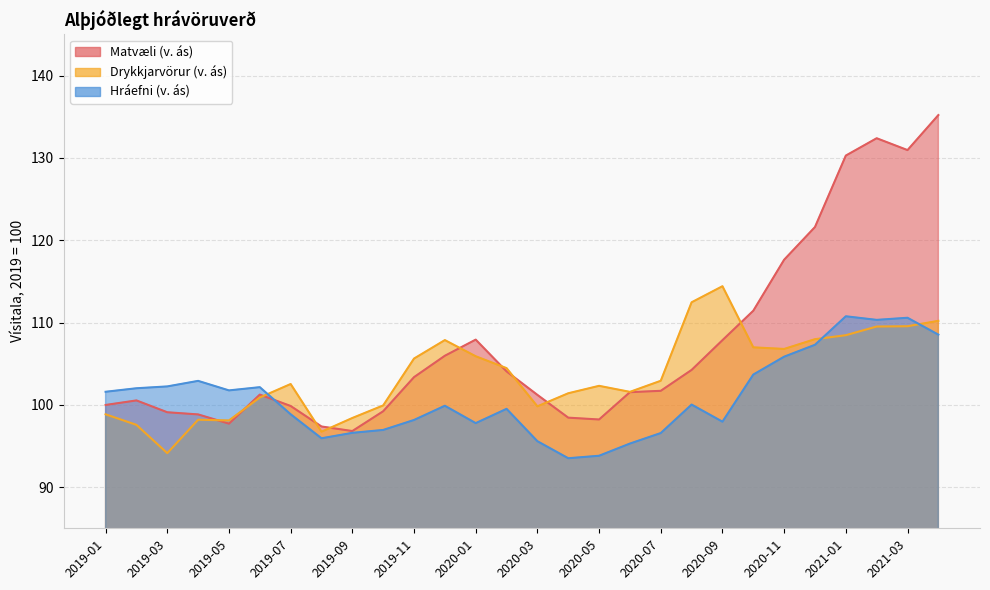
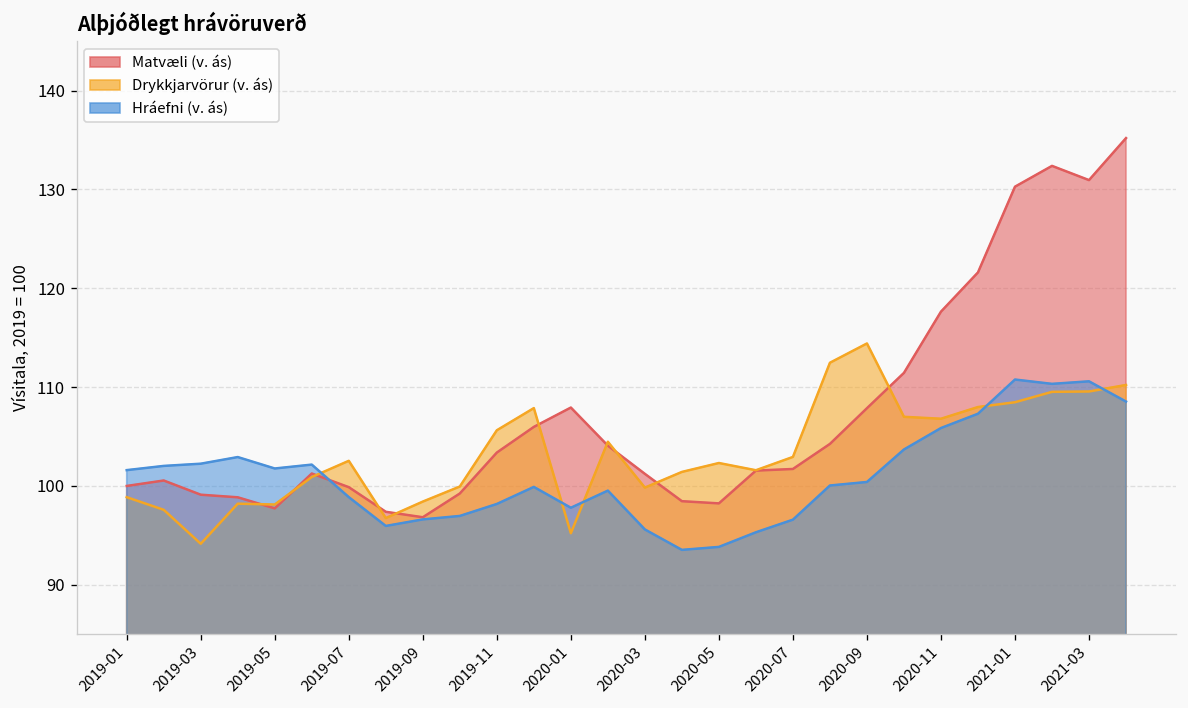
  {
    "Matvæli (v. ás)": {
      "2019-01": 100,
      "2019-03": 99,
      "2019-05": 98,
      "2019-07": 100,
      "2019-11": 103,
      "2020-01": 108,
      "2020-03": 101,
      "2020-05": 98,
      "2020-07": 102,
      "2020-09": 108,
      "2020-11": 118,
      "2021-01": 130,
      "2021-03": 131
    },
    "Drykkjarvörur (v. ás)": {
      "2019-01": 99,
      "2019-03": 94,
      "2019-05": 98,
      "2019-07": 103,
      "2019-09": 98,
      "2019-11": 106,
-     "2020-01": 106,
+     "2020-01": 95,
      "2020-03": 100,
      "2020-05": 102,
      "2020-07": 103,
      "2020-09": 114,
      "2020-11": 107,
      "2021-01": 108,
      "2021-03": 110
    },
    "Hráefni (v. ás)": {
      "2019-01": 102,
      "2019-03": 102,
      "2019-05": 102,
      "2019-07": 99,
      "2019-11": 98,
      "2020-01": 98,
      "2020-03": 96,
      "2020-05": 94,
      "2020-07": 97,
-     "2020-09": 98,
+     "2020-09": 100,
      "2020-11": 106,
      "2021-01": 111,
      "2021-03": 111
    }
  }
